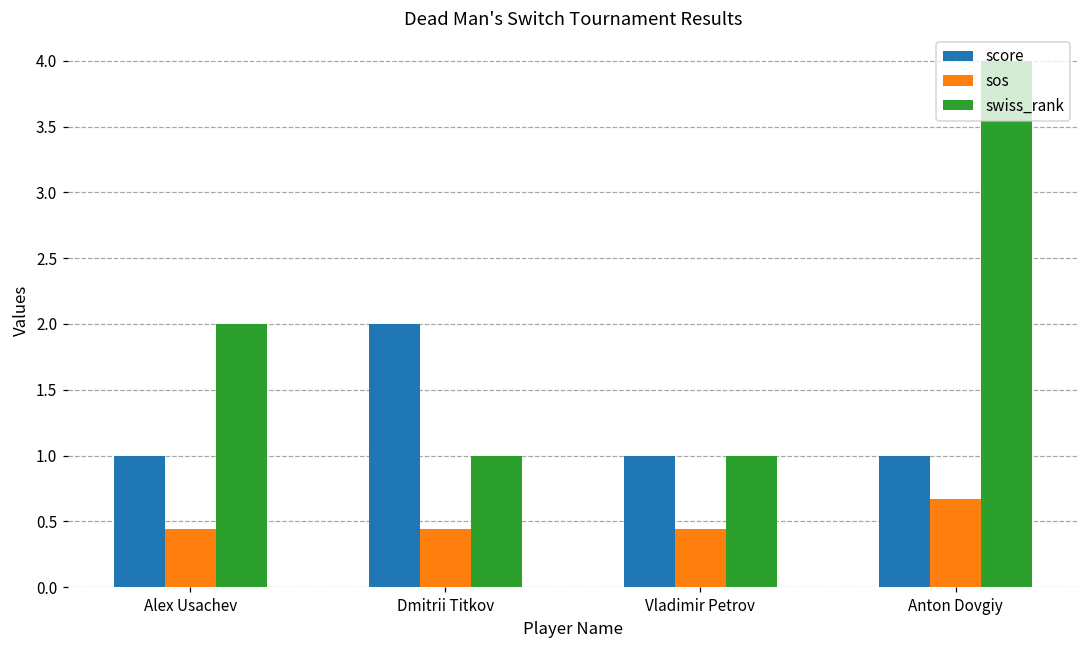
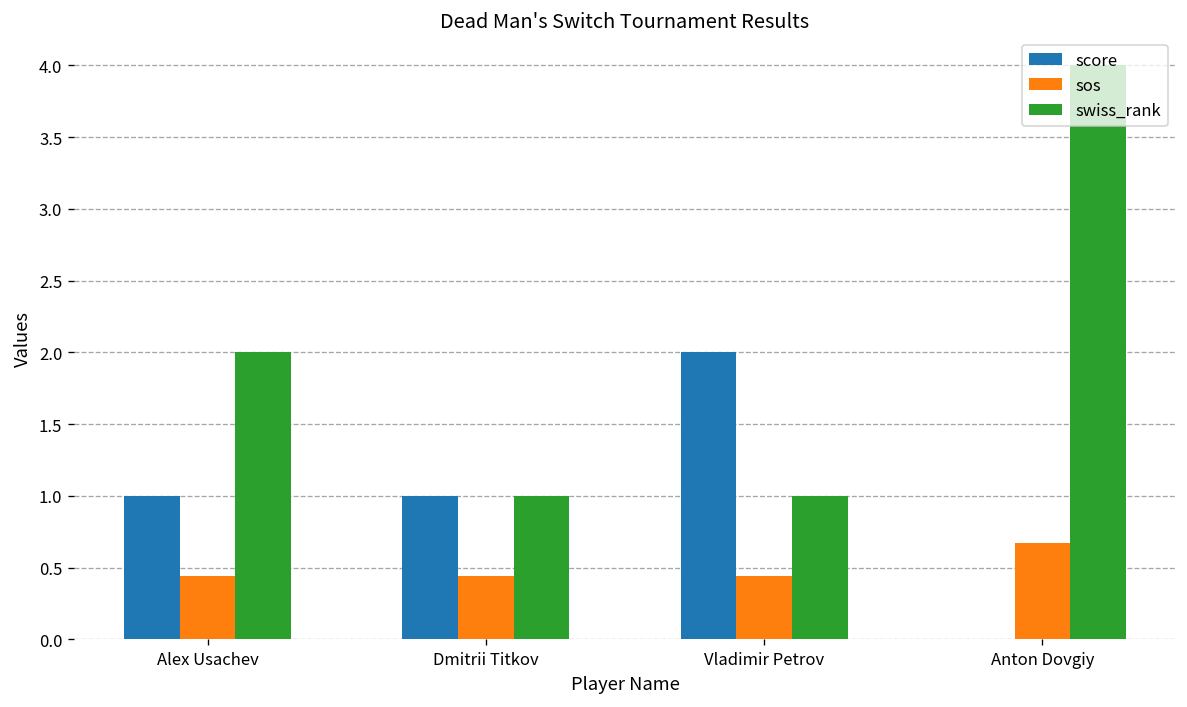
  {
    "score": {
      "Alex Usachev": 1,
-     "Dmitrii Titkov": 2,
-     "Vladimir Petrov": 1,
-     "Anton Dovgiy": 1
+     "Dmitrii Titkov": 1,
+     "Vladimir Petrov": 2,
+     "Anton Dovgiy": 0
    },
    "sos": {
      "Alex Usachev": 0.44,
      "Dmitrii Titkov": 0.44,
      "Vladimir Petrov": 0.44,
      "Anton Dovgiy": 0.67
    },
    "swiss_rank": {
      "Alex Usachev": 2,
      "Dmitrii Titkov": 1,
      "Vladimir Petrov": 1
    }
  }
